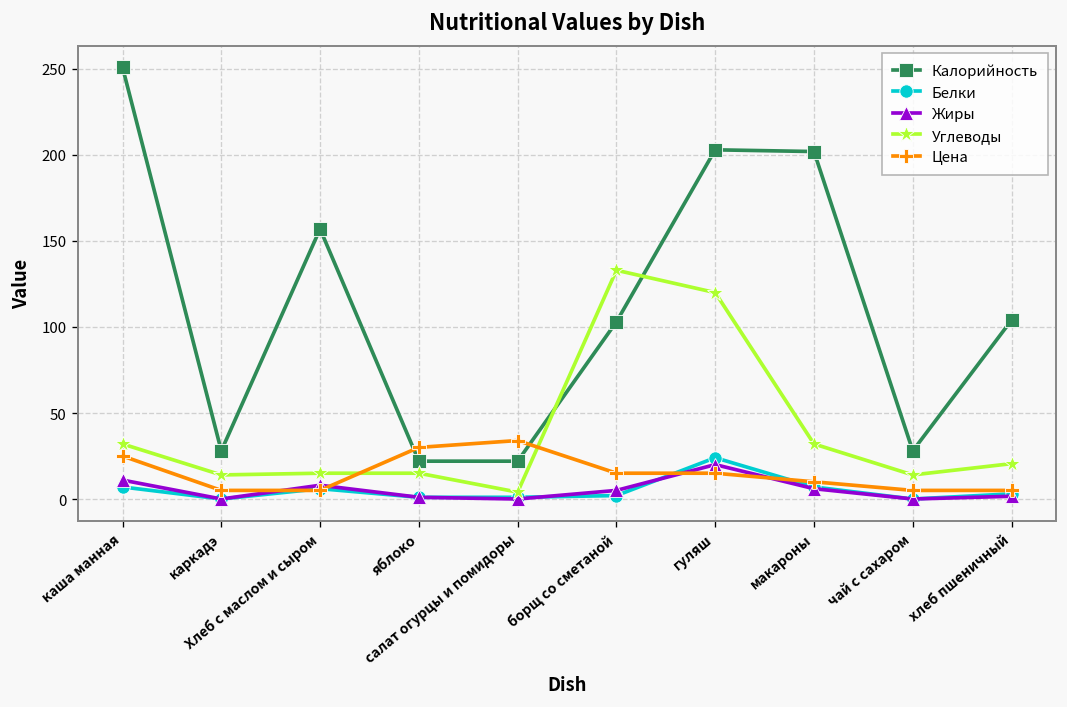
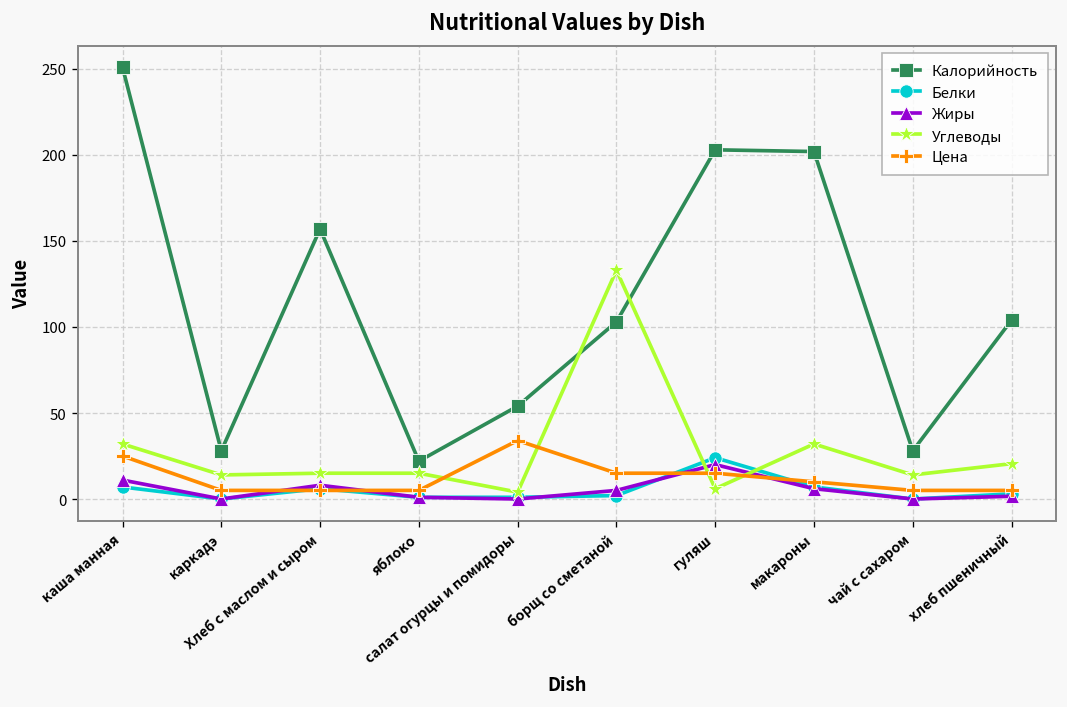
  {
    "Калорийность": {
      "каша манная": 251,
      "каркадэ": 28,
      "Хлеб с маслом и сыром": 157,
      "яблоко": 22,
-     "салат огурцы и помидоры": 22,
+     "салат огурцы и помидоры": 54,
      "борщ со сметаной": 103,
      "гуляш": 203,
      "макароны": 202,
      "чай с сахаром": 28,
      "хлеб пшеничный": 104
    },
    "Белки": {
      "каша манная": 7,
      "борщ со сметаной": 2,
      "гуляш": 24
    },
    "Жиры": {
      "каша манная": 11,
      "Хлеб с маслом и сыром": 8,
      "борщ со сметаной": 5,
      "гуляш": 20
    },
    "Углеводы": {
      "каша манная": 32,
      "каркадэ": 14,
      "Хлеб с маслом и сыром": 15,
      "яблоко": 15,
      "салат огурцы и помидоры": 4,
      "борщ со сметаной": 133,
-     "гуляш": 120,
+     "гуляш": 6,
      "макароны": 32,
      "чай с сахаром": 14,
      "хлеб пшеничный": 21
    },
    "Цена": {
      "каша манная": 25,
      "каркадэ": 5,
-     "яблоко": 30,
+     "яблоко": 5,
      "салат огурцы и помидоры": 34,
      "борщ со сметаной": 15,
      "гуляш": 15,
      "макароны": 10,
      "чай с сахаром": 5,
      "хлеб пшеничный": 5
    }
  }
